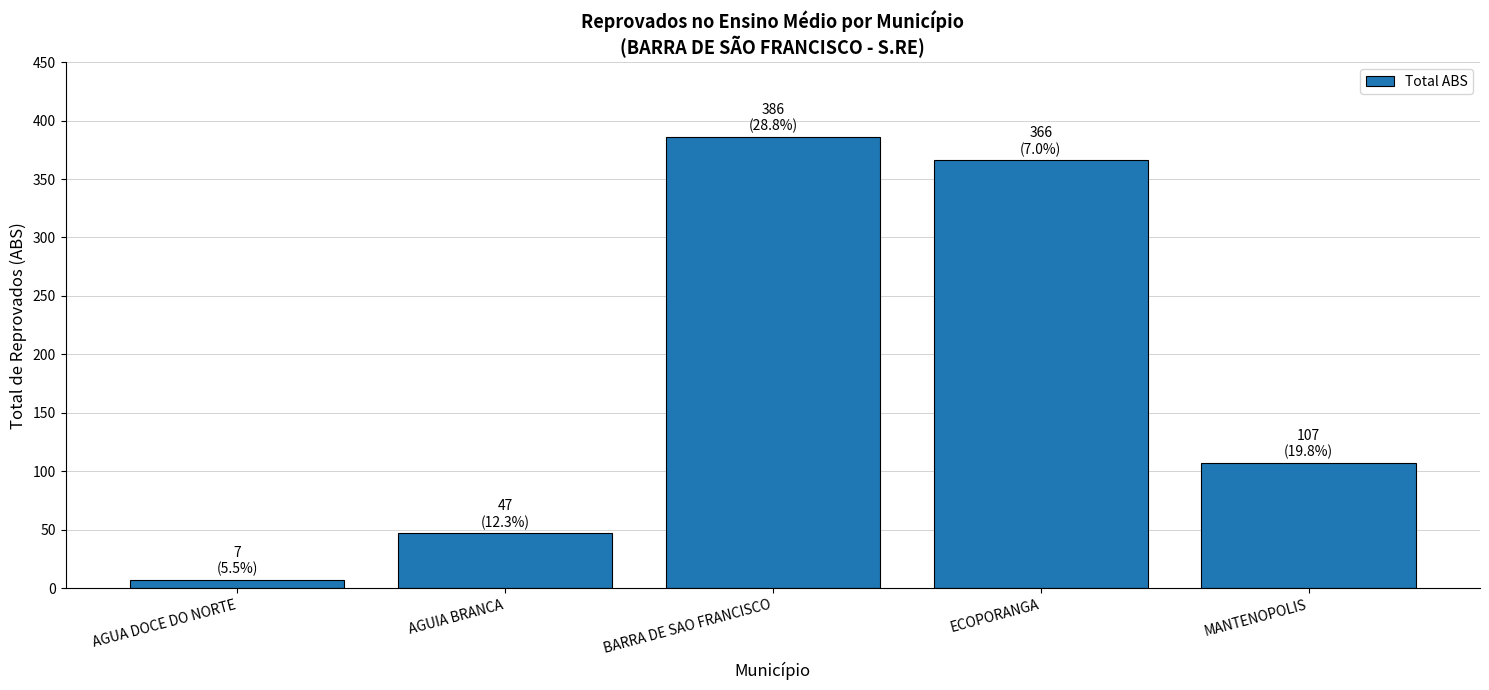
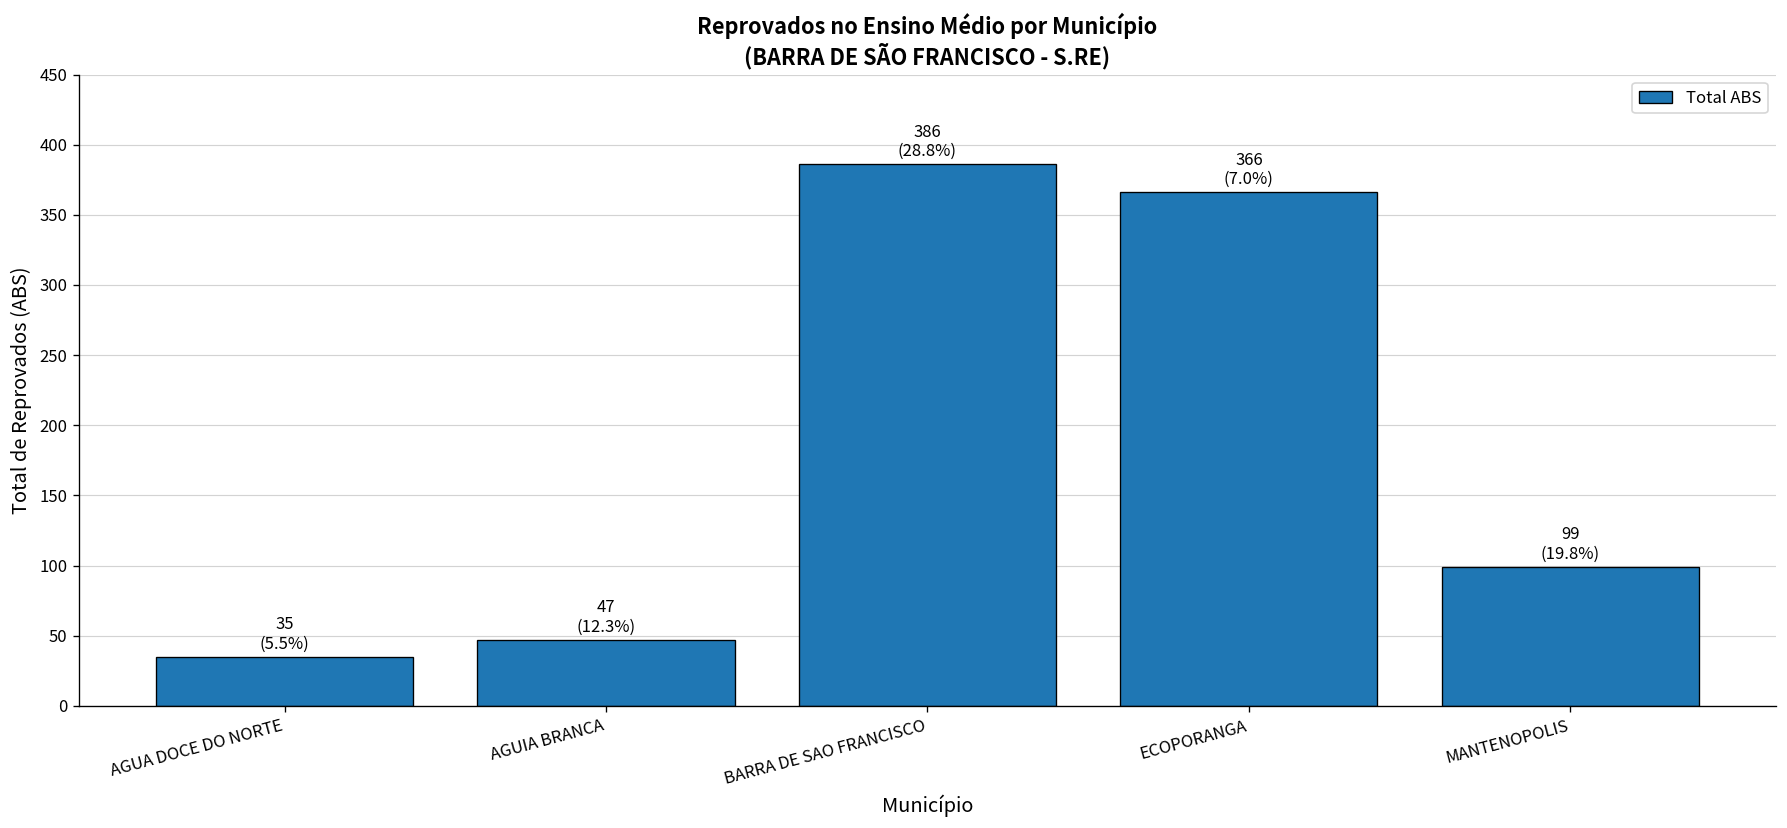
  {
-   "AGUA DOCE DO NORTE": 7,
+   "AGUA DOCE DO NORTE": 35,
    "AGUIA BRANCA": 47,
    "BARRA DE SAO FRANCISCO": 386,
    "ECOPORANGA": 366,
-   "MANTENOPOLIS": 107
+   "MANTENOPOLIS": 99
  }
